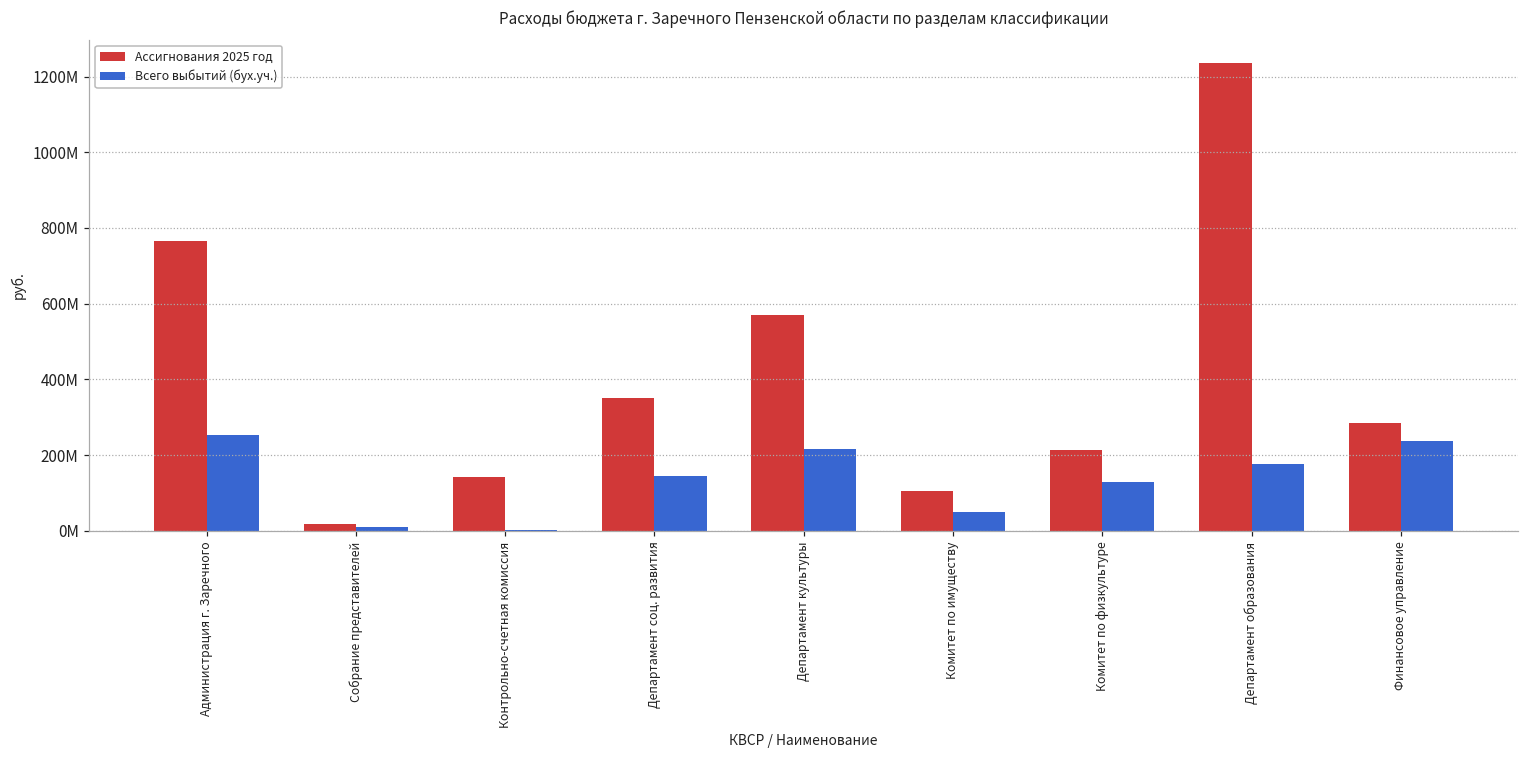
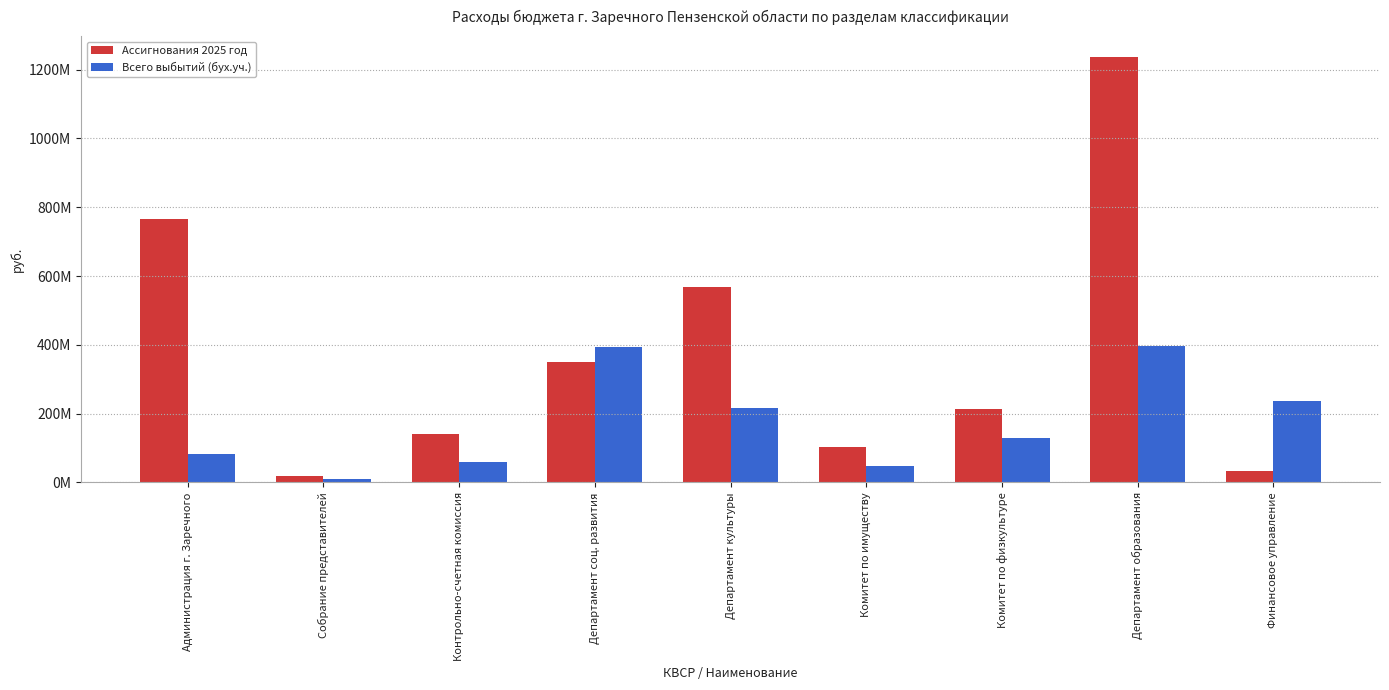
  {
    "Ассигнования 2025 год": {
      "Администрация г. Заречного": 760000000,
      "Собрание представителей": 20000000,
      "Контрольно-счетная комиссия": 140000000,
      "Департамент соц. развития": 350000000,
      "Департамент культуры": 570000000,
      "Комитет по имуществу": 100000000,
      "Комитет по физкультуре": 210000000,
      "Департамент образования": 1240000000,
-     "Финансовое управление": 290000000
+     "Финансовое управление": 30000000
    },
    "Всего выбытий (бух.уч.)": {
-     "Администрация г. Заречного": 250000000,
+     "Администрация г. Заречного": 80000000,
      "Собрание представителей": 10000000,
-     "Контрольно-счетная комиссия": 0,
-     "Департамент соц. развития": 150000000,
+     "Контрольно-счетная комиссия": 60000000,
+     "Департамент соц. развития": 390000000,
      "Департамент культуры": 220000000,
      "Комитет по имуществу": 50000000,
      "Комитет по физкультуре": 130000000,
-     "Департамент образования": 180000000,
+     "Департамент образования": 400000000,
      "Финансовое управление": 240000000
    }
  }
